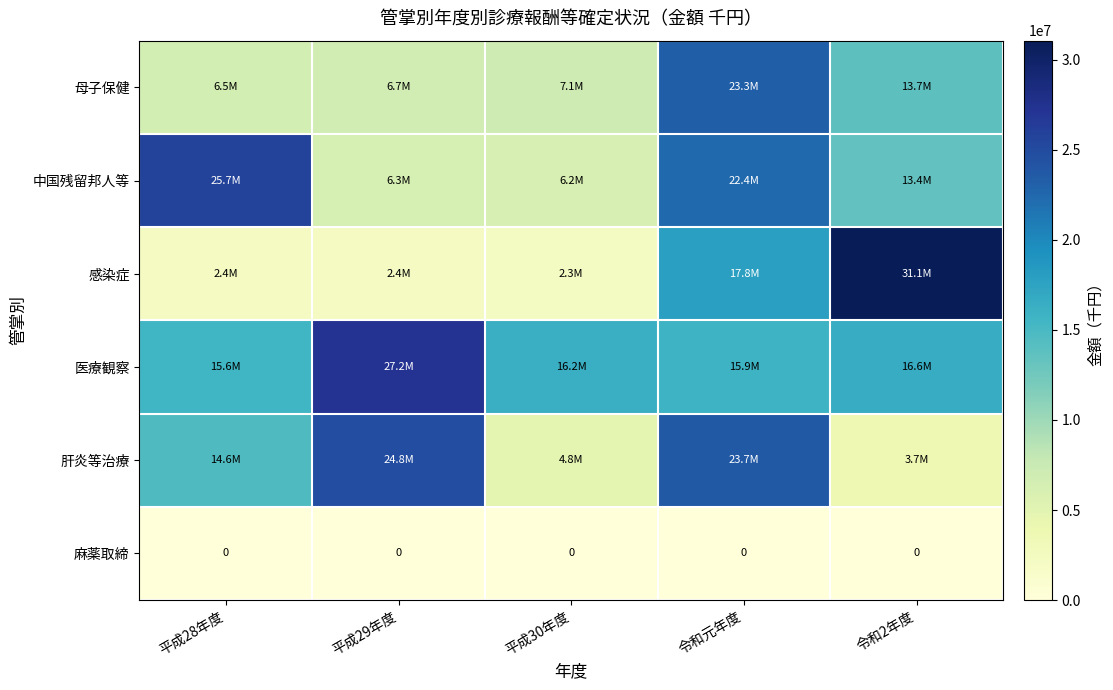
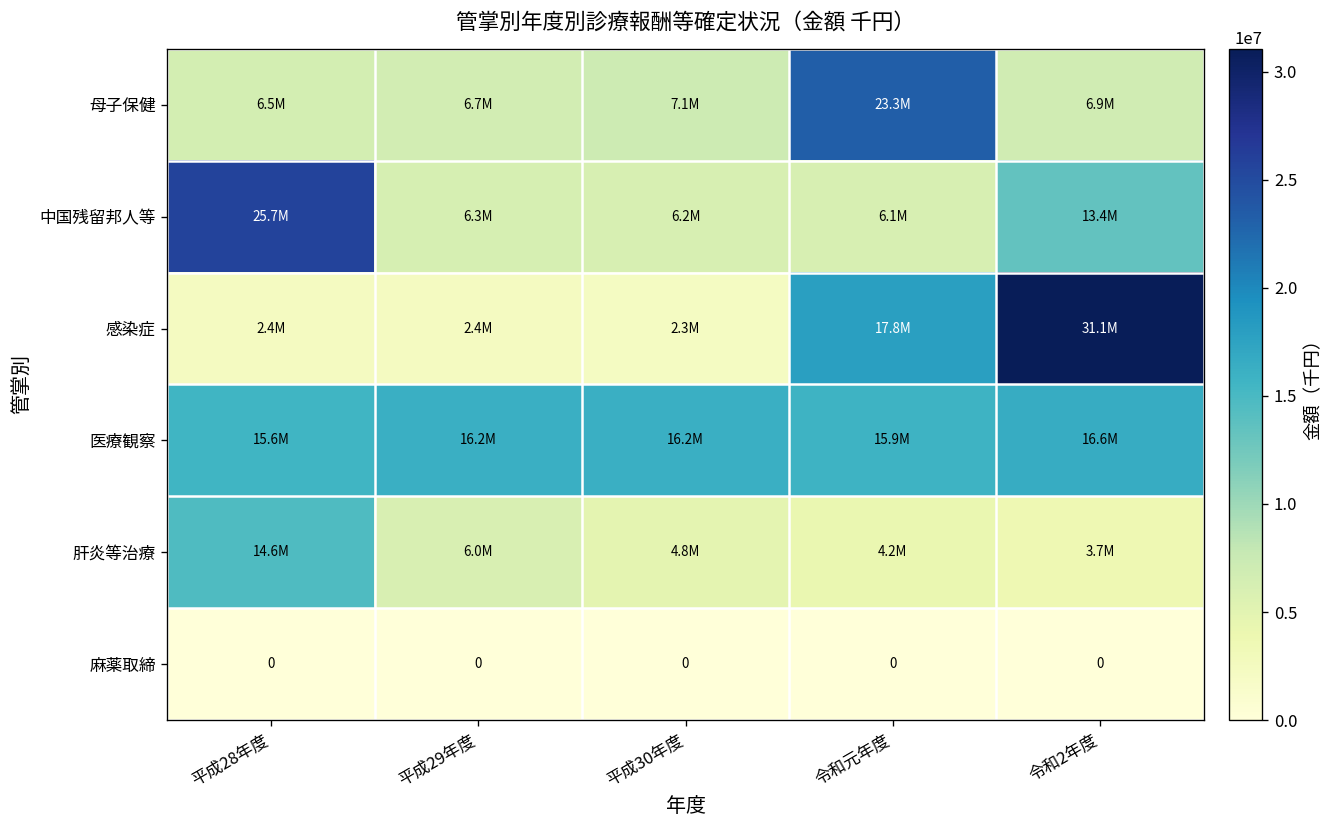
  {
    "母子保健": {
      "平成28年度": "6.5M",
      "平成29年度": "6.7M",
      "平成30年度": "7.1M",
      "令和元年度": "23.3M",
-     "令和2年度": "13.7M"
+     "令和2年度": "6.9M"
    },
    "中国残留邦人等": {
      "平成28年度": "25.7M",
      "平成29年度": "6.3M",
      "平成30年度": "6.2M",
-     "令和元年度": "22.4M",
+     "令和元年度": "6.1M",
      "令和2年度": "13.4M"
    },
    "感染症": {
      "平成28年度": "2.4M",
      "平成29年度": "2.4M",
      "平成30年度": "2.3M",
      "令和元年度": "17.8M",
      "令和2年度": "31.1M"
    },
    "医療観察": {
      "平成28年度": "15.6M",
-     "平成29年度": "27.2M",
+     "平成29年度": "16.2M",
      "平成30年度": "16.2M",
      "令和元年度": "15.9M",
      "令和2年度": "16.6M"
    },
    "肝炎等治療": {
      "平成28年度": "14.6M",
-     "平成29年度": "24.8M",
+     "平成29年度": "6.0M",
      "平成30年度": "4.8M",
-     "令和元年度": "23.7M",
+     "令和元年度": "4.2M",
      "令和2年度": "3.7M"
    },
    "麻薬取締": {
      "平成28年度": "0",
      "平成29年度": "0",
      "平成30年度": "0",
      "令和元年度": "0",
      "令和2年度": "0"
    }
  }
